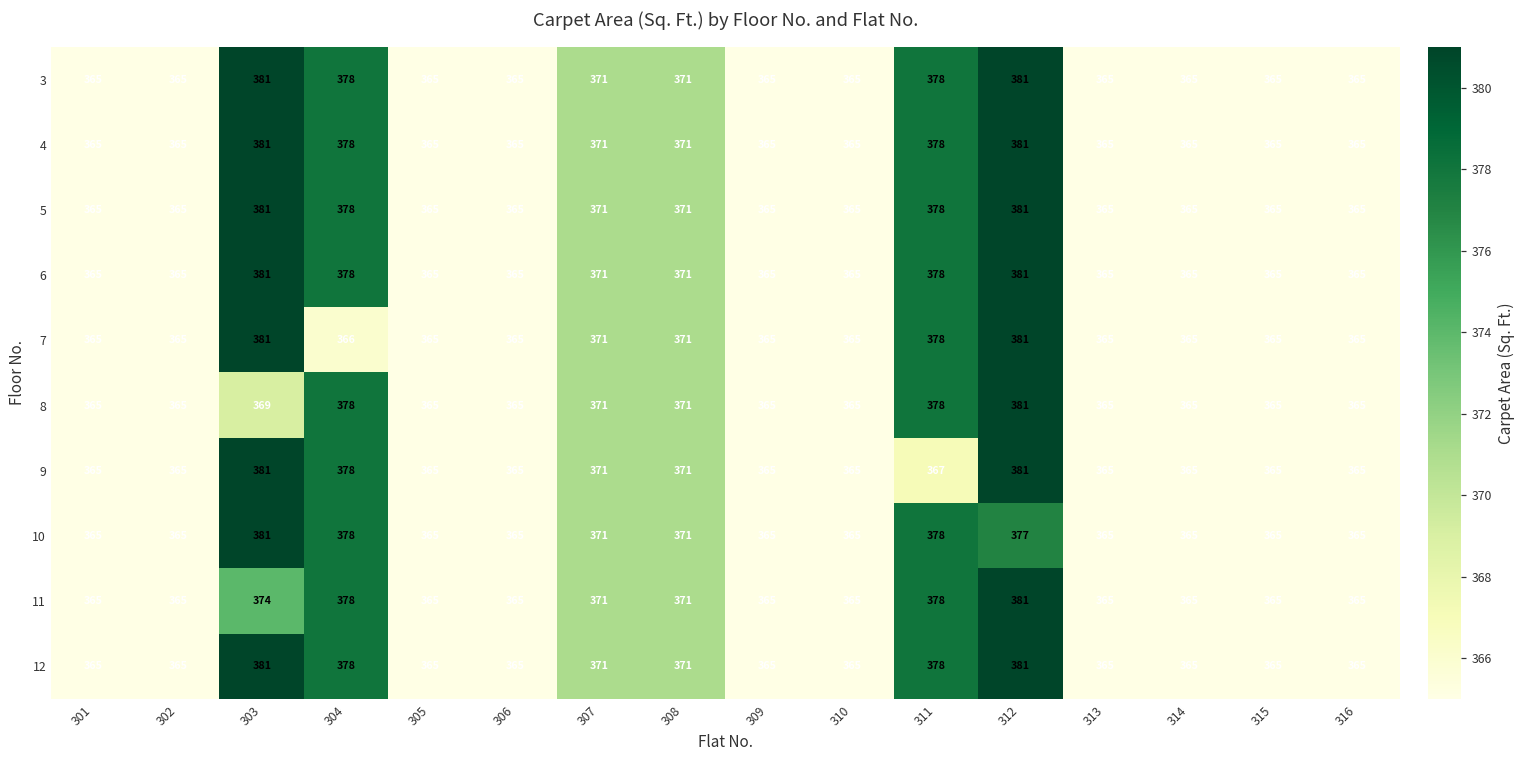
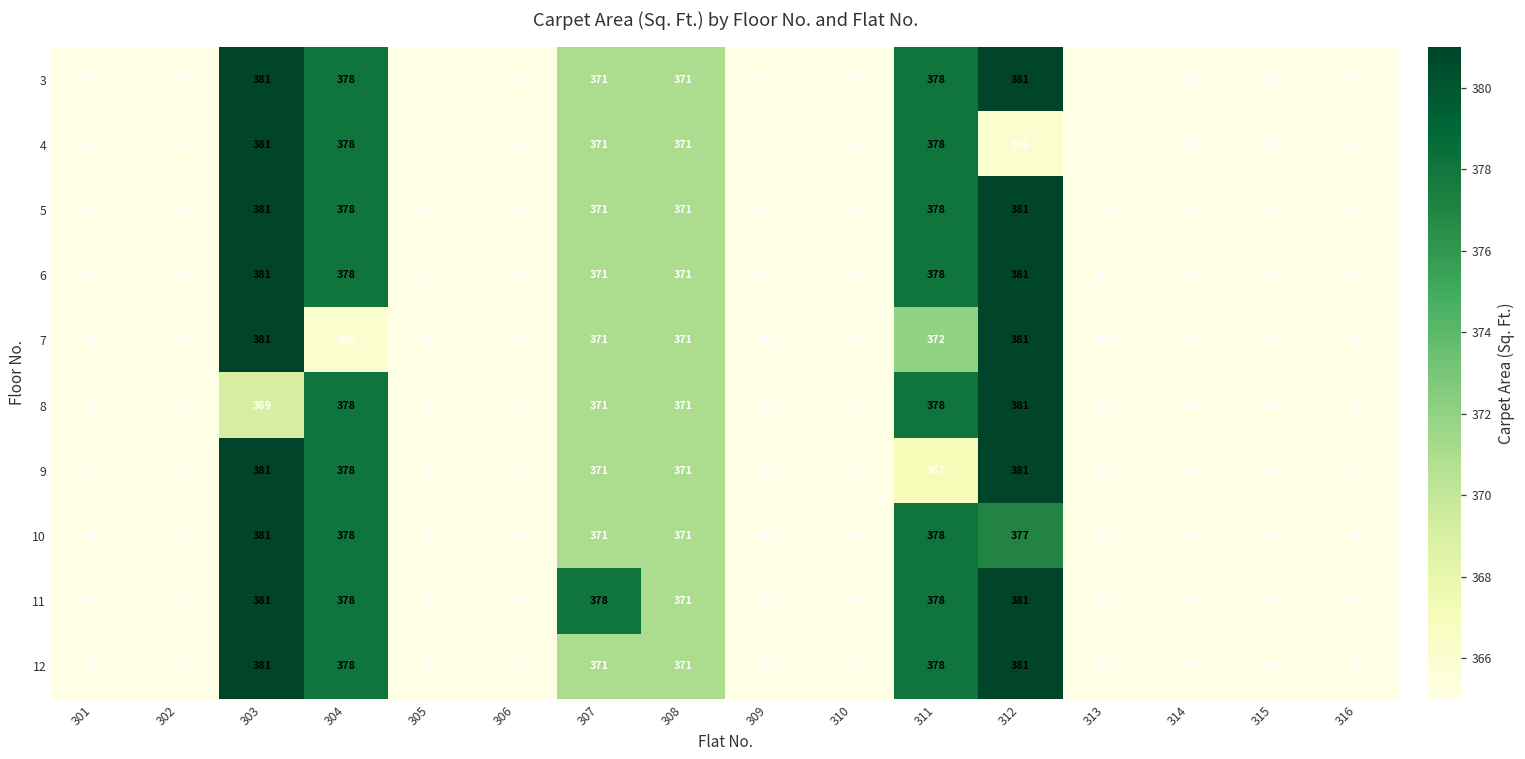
  {
    "3": {
      "303": 381,
      "304": 378,
      "307": 371,
      "308": 371,
      "311": 378,
      "312": 381
    },
    "4": {
      "303": 381,
      "304": 378,
      "307": 371,
      "308": 371,
      "311": 378,
-     "312": 381
+     "312": 366
    },
    "5": {
      "303": 381,
      "304": 378,
      "307": 371,
      "308": 371,
      "311": 378,
      "312": 381
    },
    "6": {
      "303": 381,
      "304": 378,
      "307": 371,
      "308": 371,
      "311": 378,
      "312": 381
    },
    "7": {
      "303": 381,
      "304": 366,
      "307": 371,
      "308": 371,
-     "311": 378,
+     "311": 372,
      "312": 381
    },
    "8": {
      "303": 369,
      "304": 378,
      "307": 371,
      "308": 371,
      "311": 378,
      "312": 381
    },
    "9": {
      "303": 381,
      "304": 378,
      "307": 371,
      "308": 371,
      "311": 367,
      "312": 381
    },
    "10": {
      "303": 381,
      "304": 378,
      "307": 371,
      "308": 371,
      "311": 378,
      "312": 377
    },
    "11": {
-     "303": 374,
+     "303": 381,
      "304": 378,
-     "307": 371,
+     "307": 378,
      "308": 371,
      "311": 378,
      "312": 381
    },
    "12": {
      "303": 381,
      "304": 378,
      "307": 371,
      "308": 371,
      "311": 378,
      "312": 381
    }
  }
